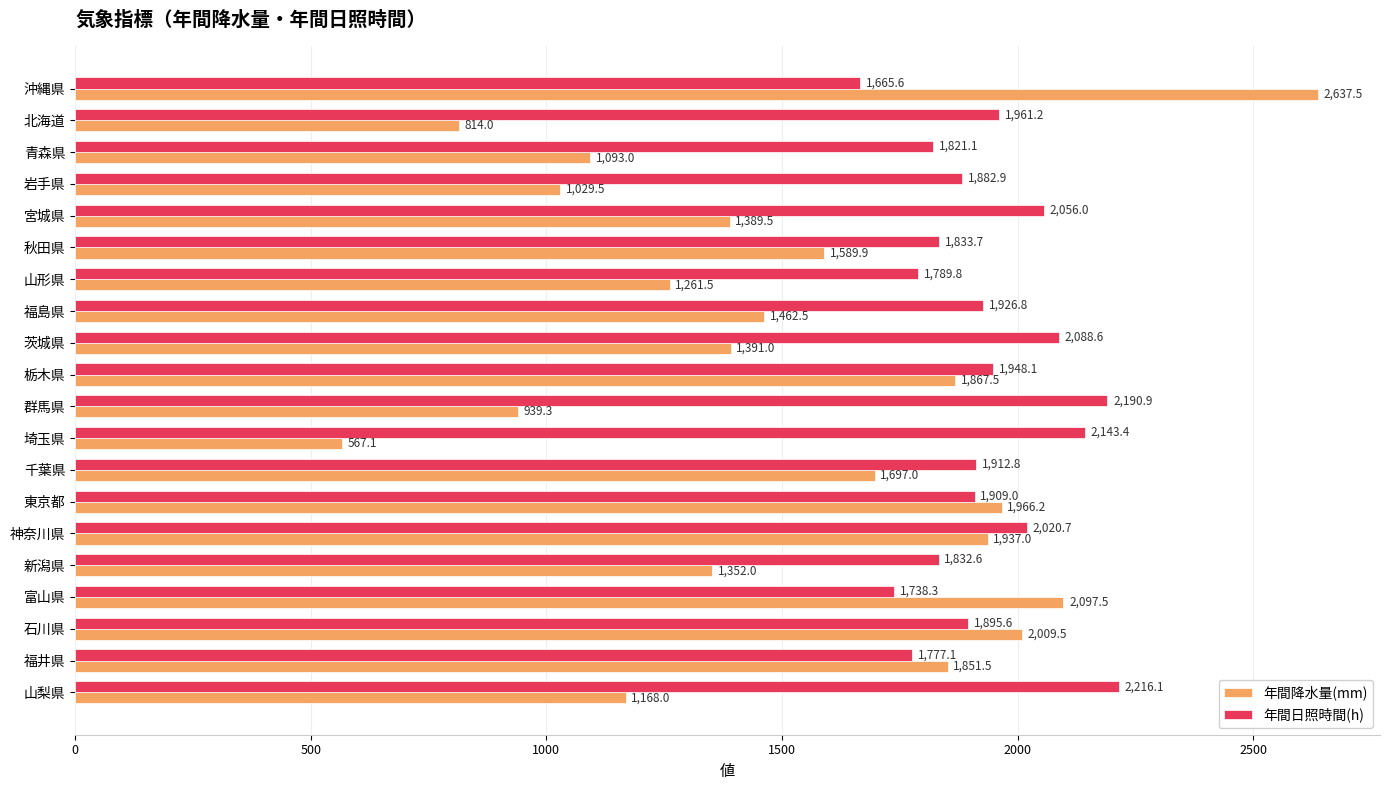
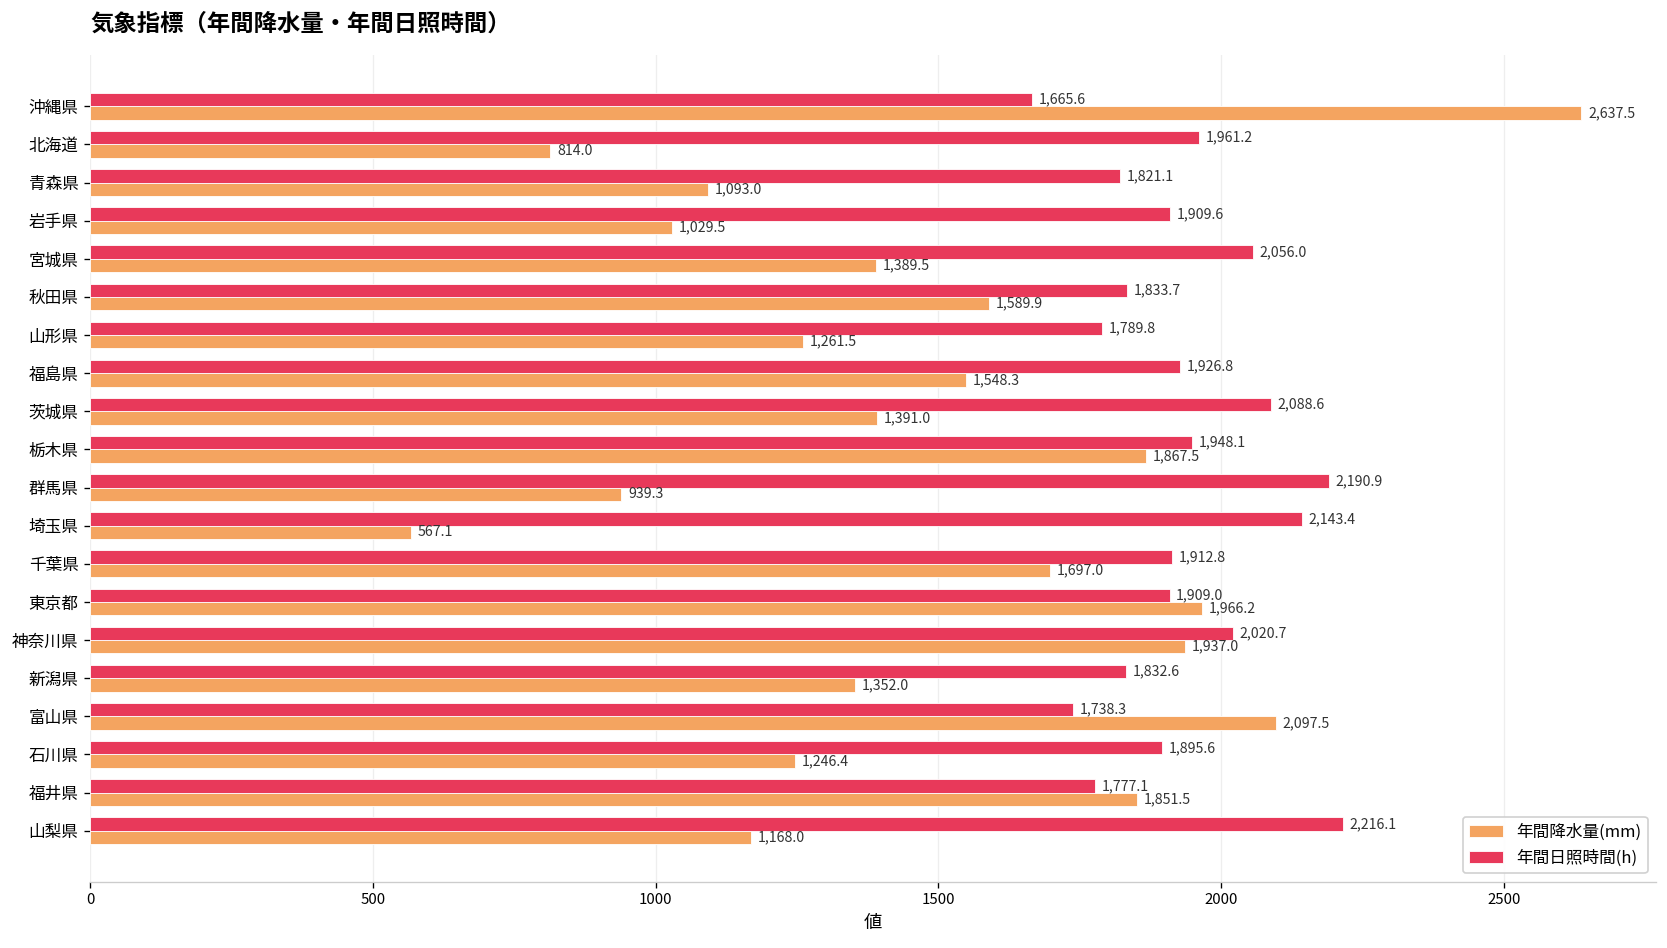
  {
    "年間降水量(mm)": {
      "沖縄県": "2,637.5",
      "北海道": "814.0",
      "青森県": "1,093.0",
      "岩手県": "1,029.5",
      "宮城県": "1,389.5",
      "秋田県": "1,589.9",
      "山形県": "1,261.5",
-     "福島県": "1,462.5",
+     "福島県": "1,548.3",
      "茨城県": "1,391.0",
      "栃木県": "1,867.5",
      "群馬県": "939.3",
      "埼玉県": "567.1",
      "千葉県": "1,697.0",
      "東京都": "1,966.2",
      "神奈川県": "1,937.0",
      "新潟県": "1,352.0",
      "富山県": "2,097.5",
-     "石川県": "2,009.5",
+     "石川県": "1,246.4",
      "福井県": "1,851.5",
      "山梨県": "1,168.0"
    },
    "年間日照時間(h)": {
      "沖縄県": "1,665.6",
      "北海道": "1,961.2",
      "青森県": "1,821.1",
-     "岩手県": "1,882.9",
+     "岩手県": "1,909.6",
      "宮城県": "2,056.0",
      "秋田県": "1,833.7",
      "山形県": "1,789.8",
      "福島県": "1,926.8",
      "茨城県": "2,088.6",
      "栃木県": "1,948.1",
      "群馬県": "2,190.9",
      "埼玉県": "2,143.4",
      "千葉県": "1,912.8",
      "東京都": "1,909.0",
      "神奈川県": "2,020.7",
      "新潟県": "1,832.6",
      "富山県": "1,738.3",
      "石川県": "1,895.6",
      "福井県": "1,777.1",
      "山梨県": "2,216.1"
    }
  }
